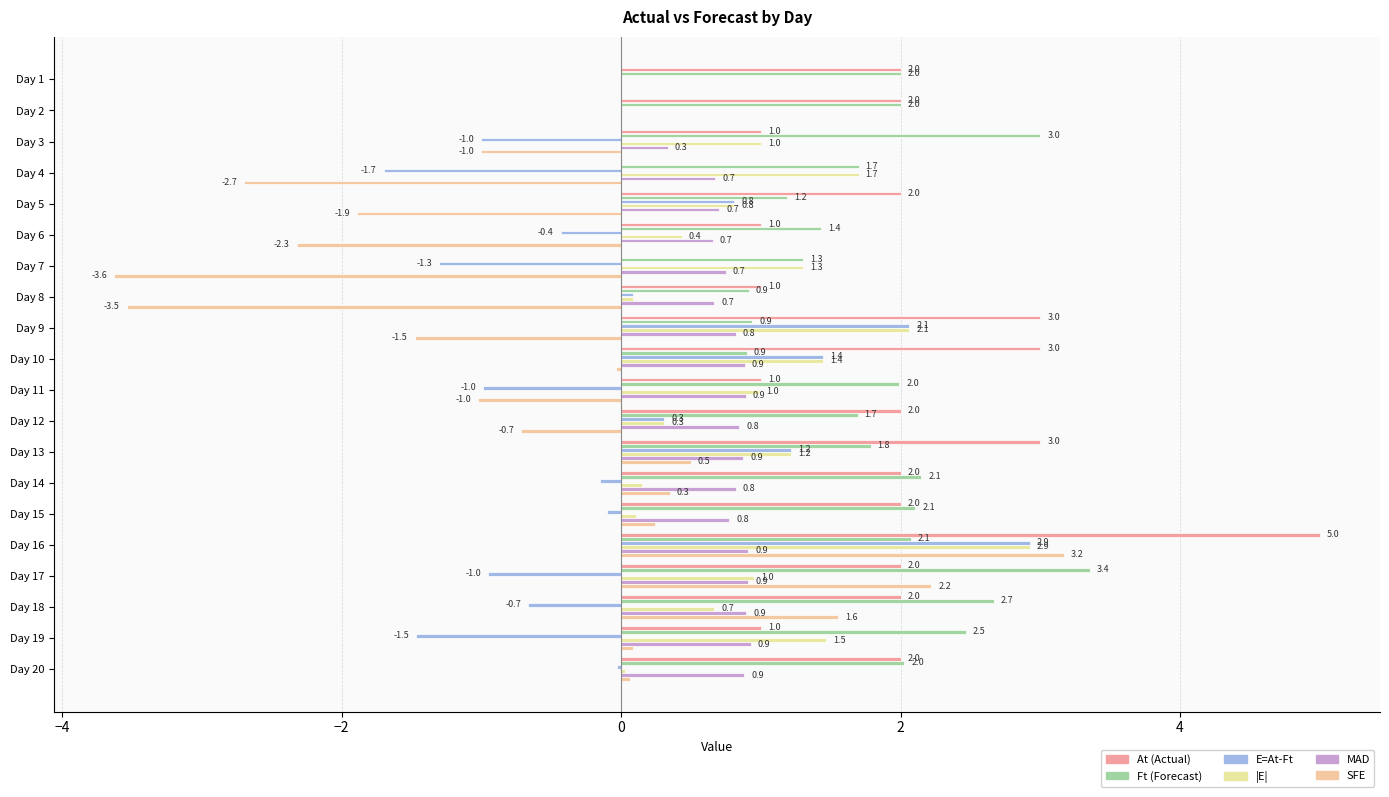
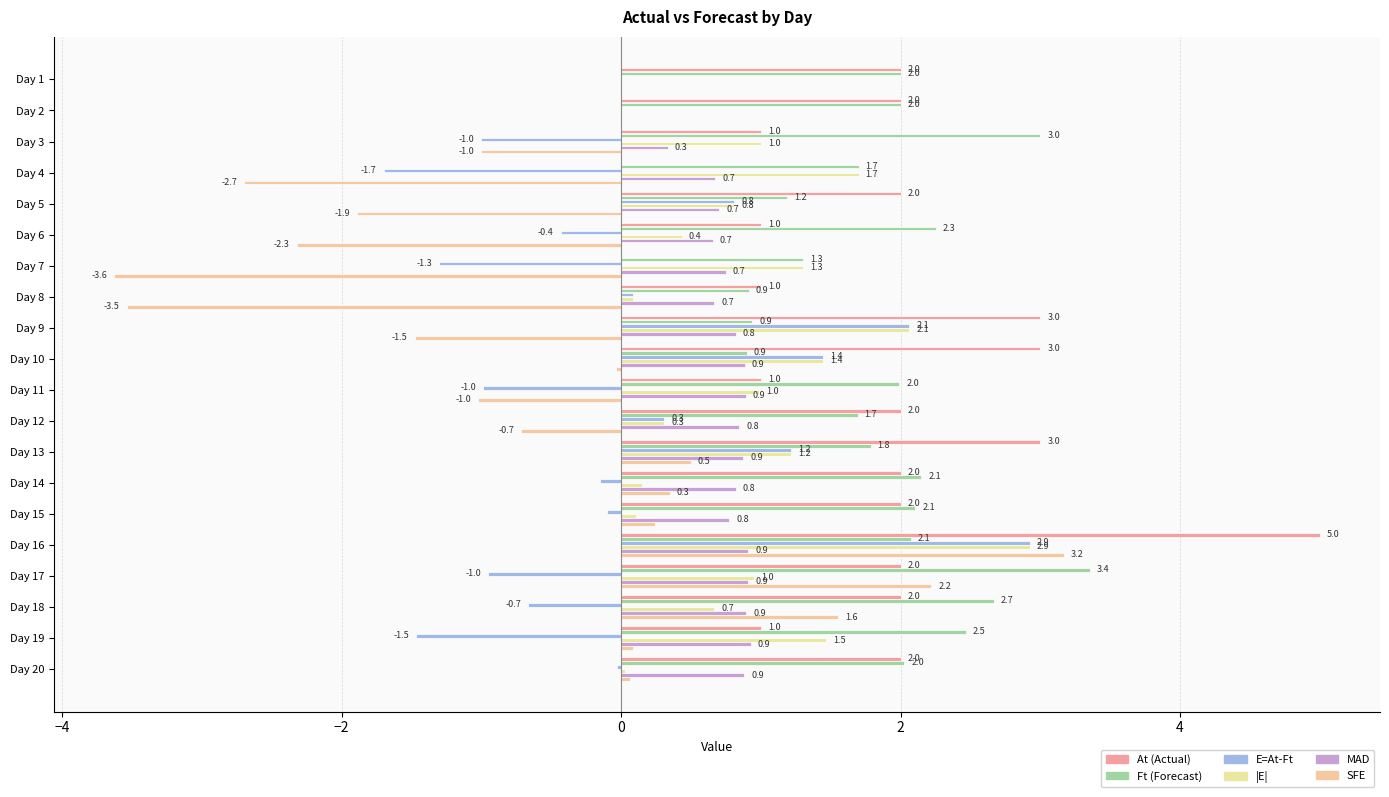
  {
    "Ft (Forecast)": {
      "Day 3": 3.0,
      "Day 4": 1.7,
      "Day 5": 1.2,
-     "Day 6": 1.4,
+     "Day 6": 2.3,
      "Day 7": 1.3,
      "Day 8": 0.9,
      "Day 9": 0.9,
      "Day 10": 0.9,
      "Day 11": 2.0,
      "Day 12": 1.7,
      "Day 13": 1.8,
      "Day 14": 2.1,
      "Day 15": 2.1,
      "Day 16": 2.1,
      "Day 17": 3.4,
      "Day 18": 2.7,
      "Day 19": 2.5
    }
  }
